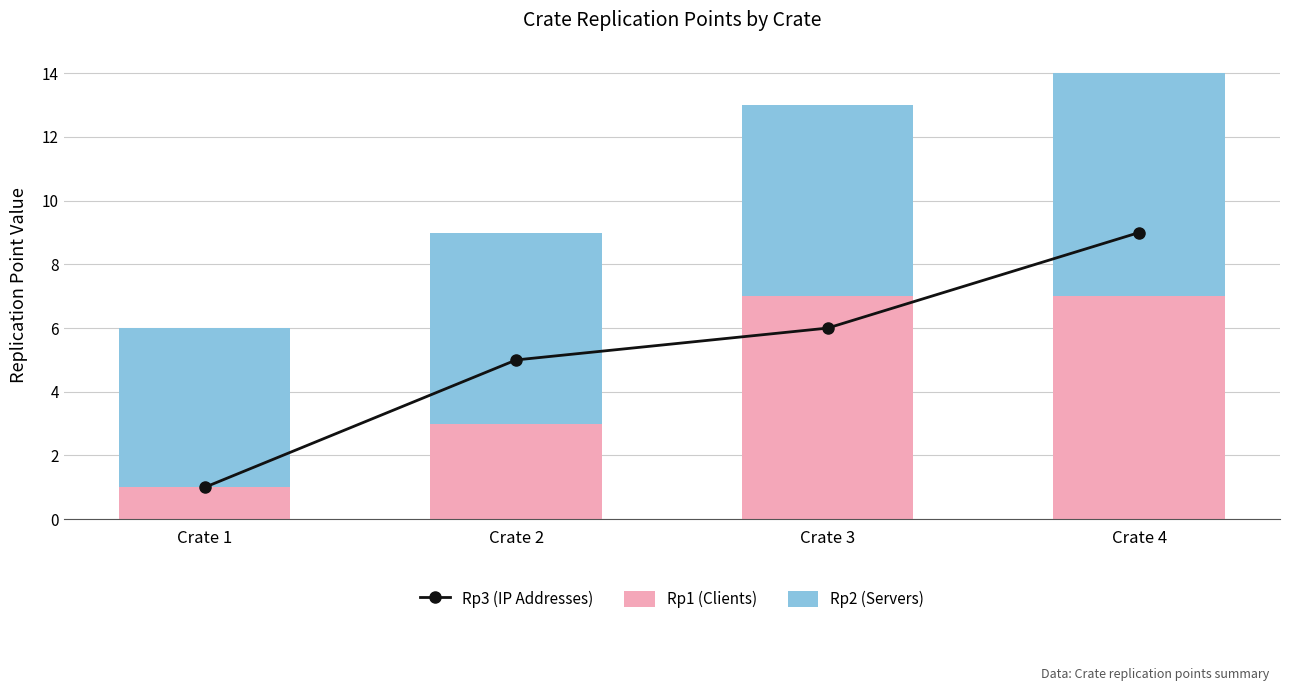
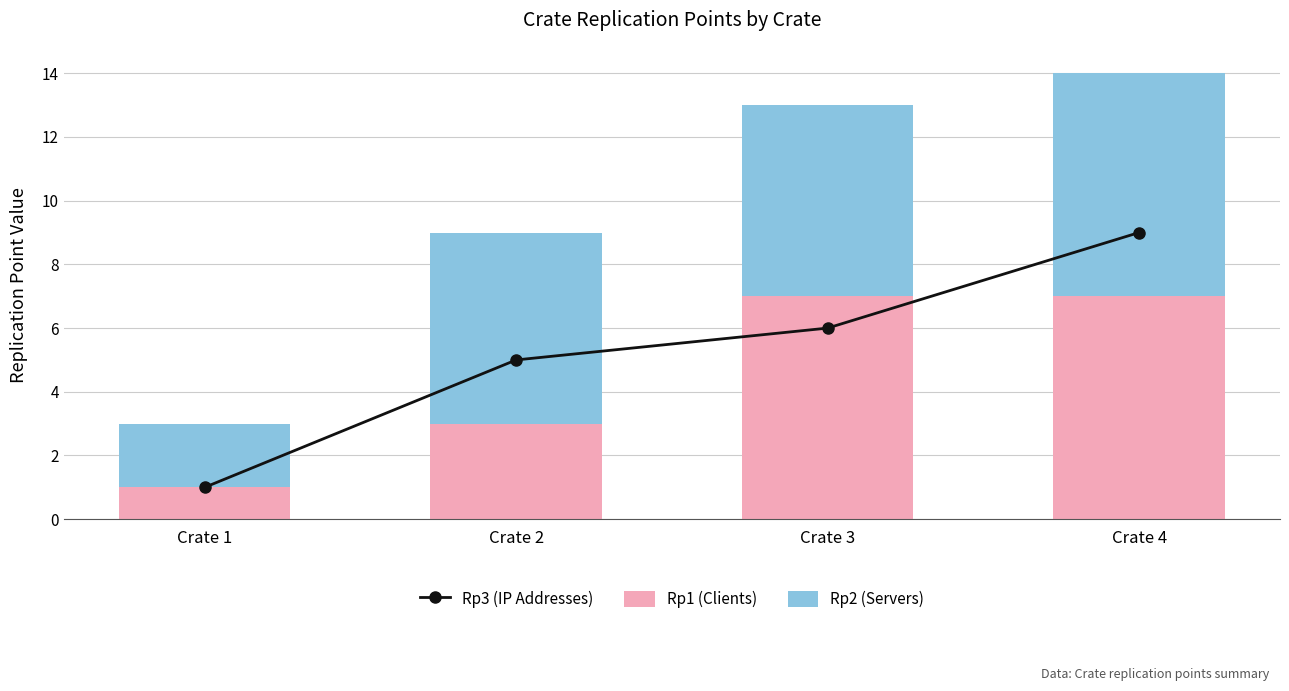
  {
    "Rp3 (IP Addresses)": {
      "Crate 1": 1,
      "Crate 2": 5,
      "Crate 3": 6,
      "Crate 4": 9
    },
    "Rp1 (Clients)": {
      "Crate 1": 1,
      "Crate 2": 3,
      "Crate 3": 7,
      "Crate 4": 7
    },
    "Rp2 (Servers)": {
-     "Crate 1": 5,
+     "Crate 1": 2,
      "Crate 2": 6,
      "Crate 3": 6,
      "Crate 4": 7
    }
  }
